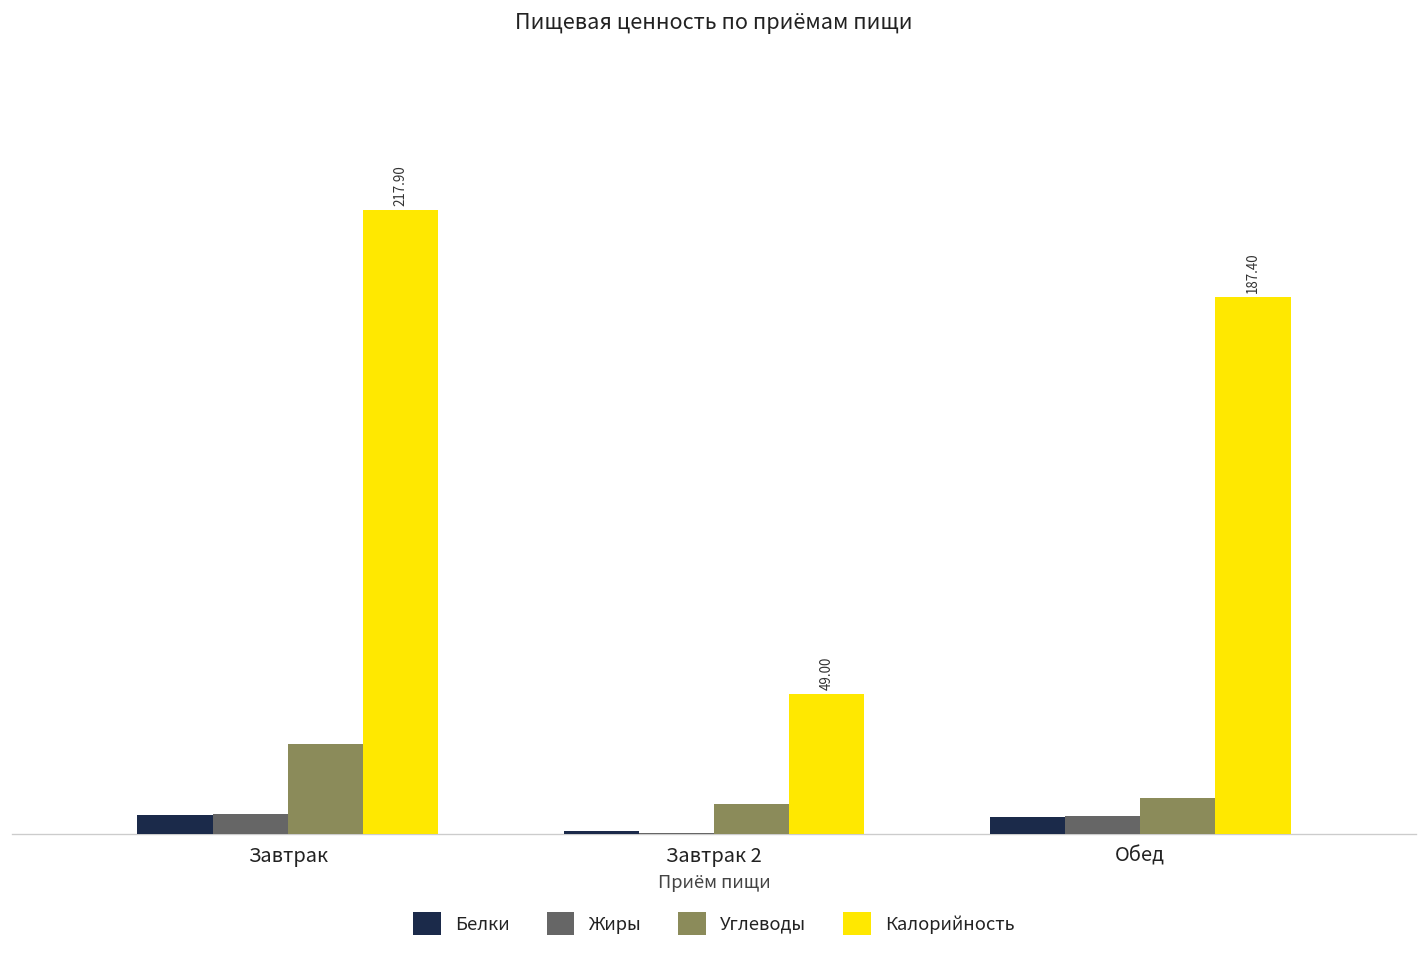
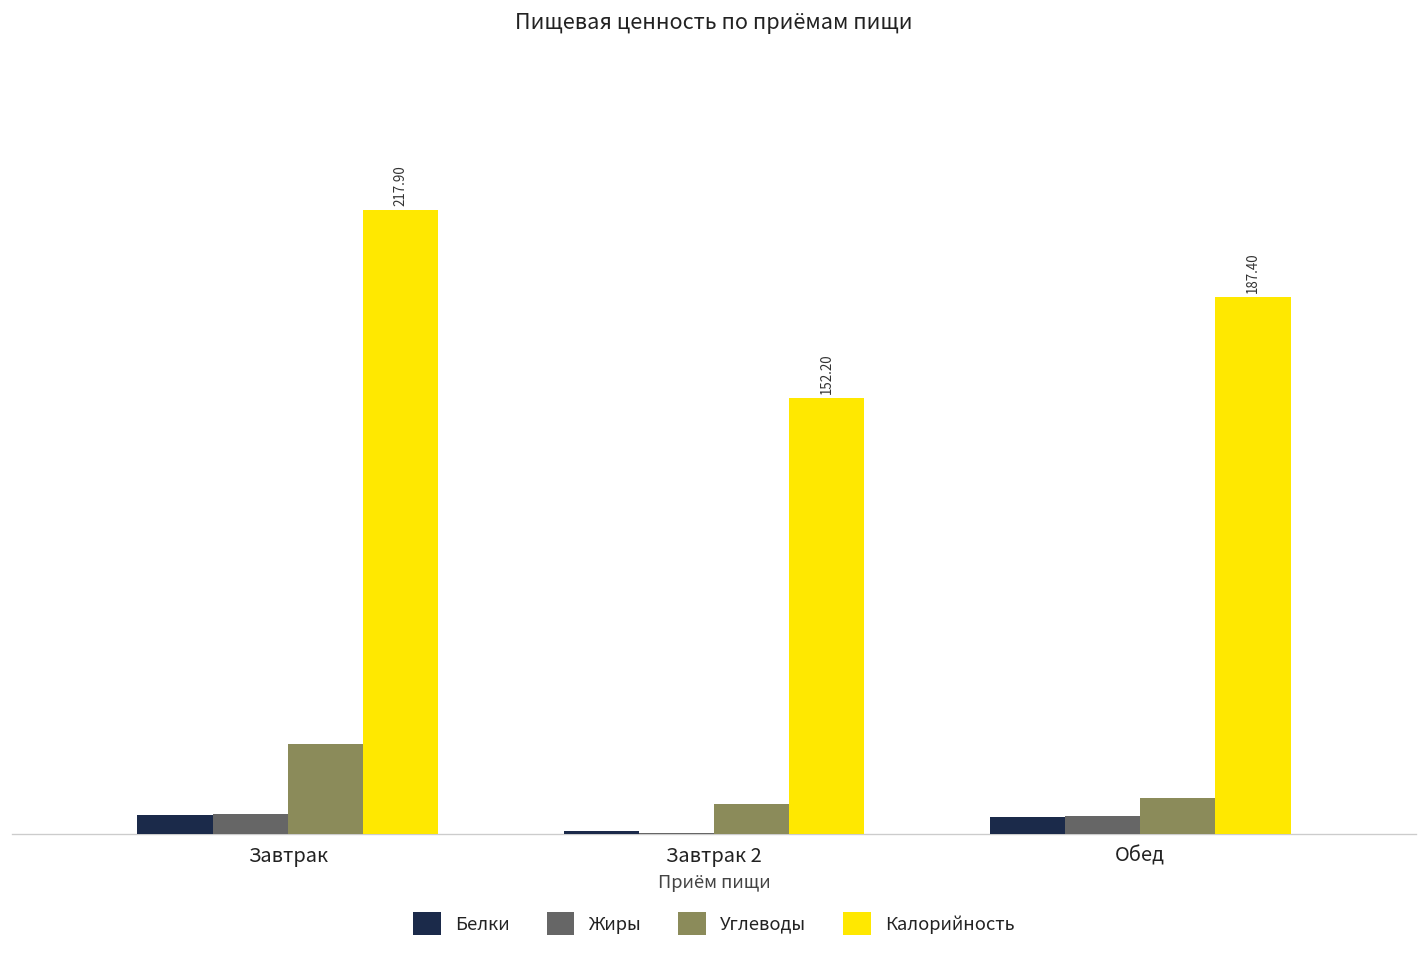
  {
    "Калорийность": {
      "Завтрак": 217.90,
-     "Завтрак 2": 49.00,
+     "Завтрак 2": 152.20,
      "Обед": 187.40
    }
  }
